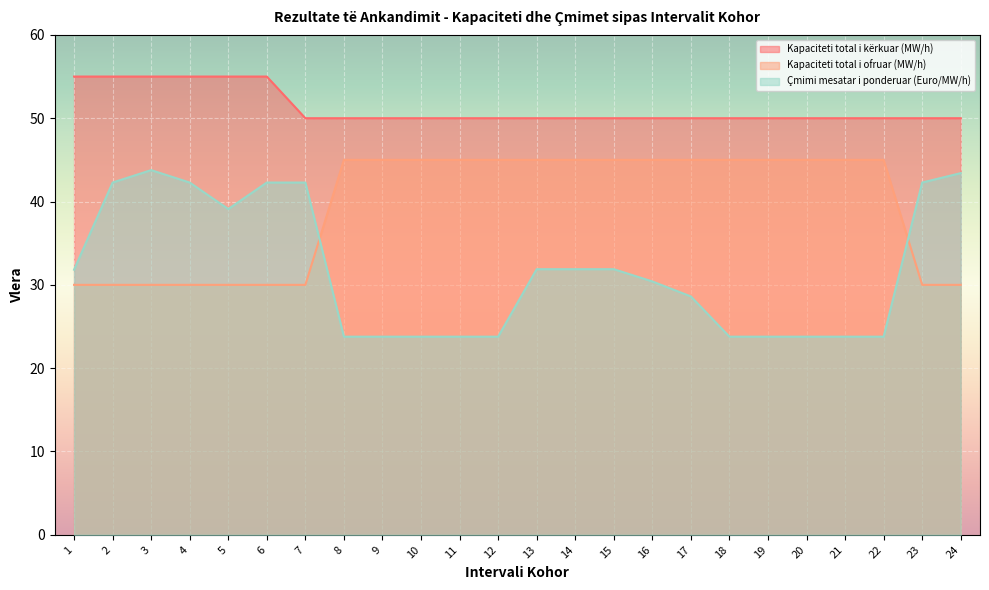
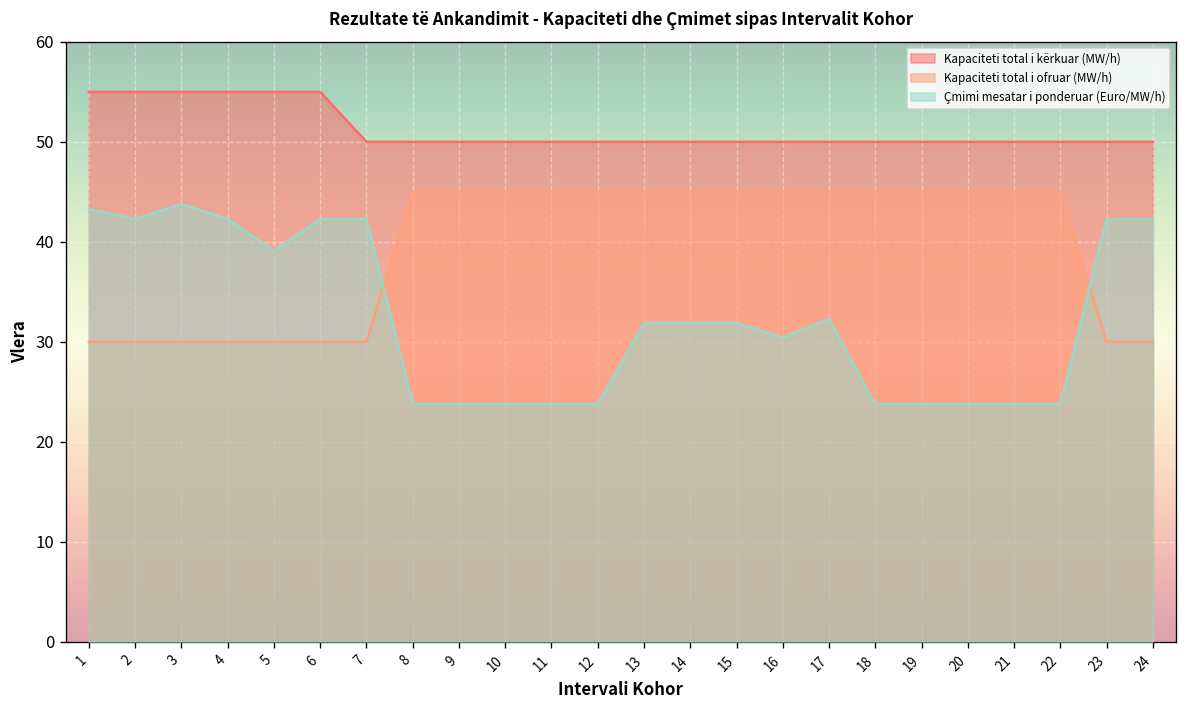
  {
    "Çmimi mesatar i ponderuar (Euro/MW/h)": {
-     "1": 32,
+     "1": 43,
      "2": 42,
      "3": 44,
      "4": 42,
      "5": 39,
      "6": 42,
      "7": 42,
      "8": 24,
      "9": 24,
      "10": 24,
      "11": 24,
      "12": 24,
      "13": 32,
      "14": 32,
      "15": 32,
      "16": 30,
-     "17": 29,
+     "17": 32,
      "18": 24,
      "19": 24,
      "20": 24,
      "21": 24,
      "22": 24,
      "23": 42,
-     "24": 43
+     "24": 42
    }
  }
